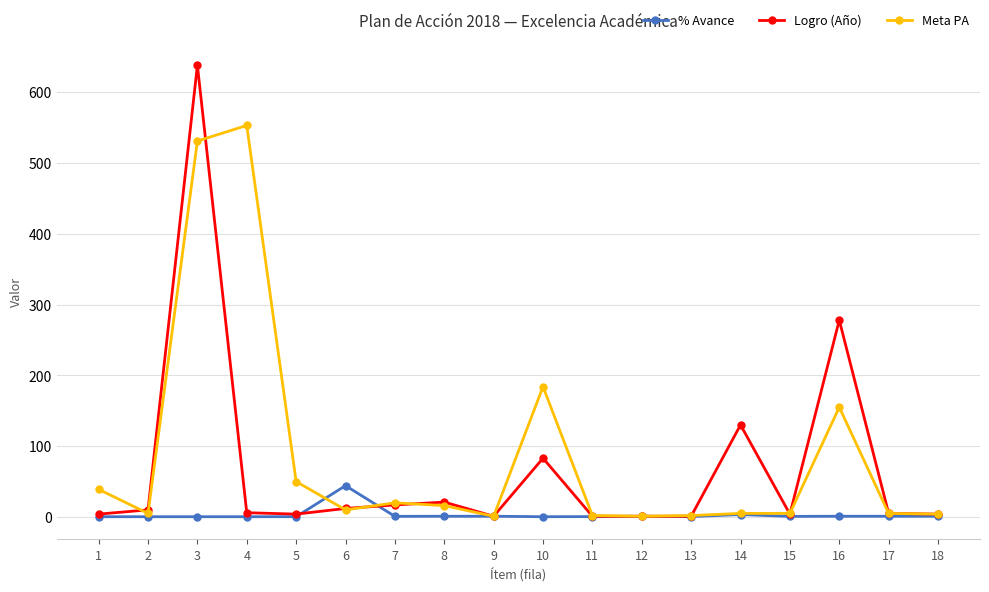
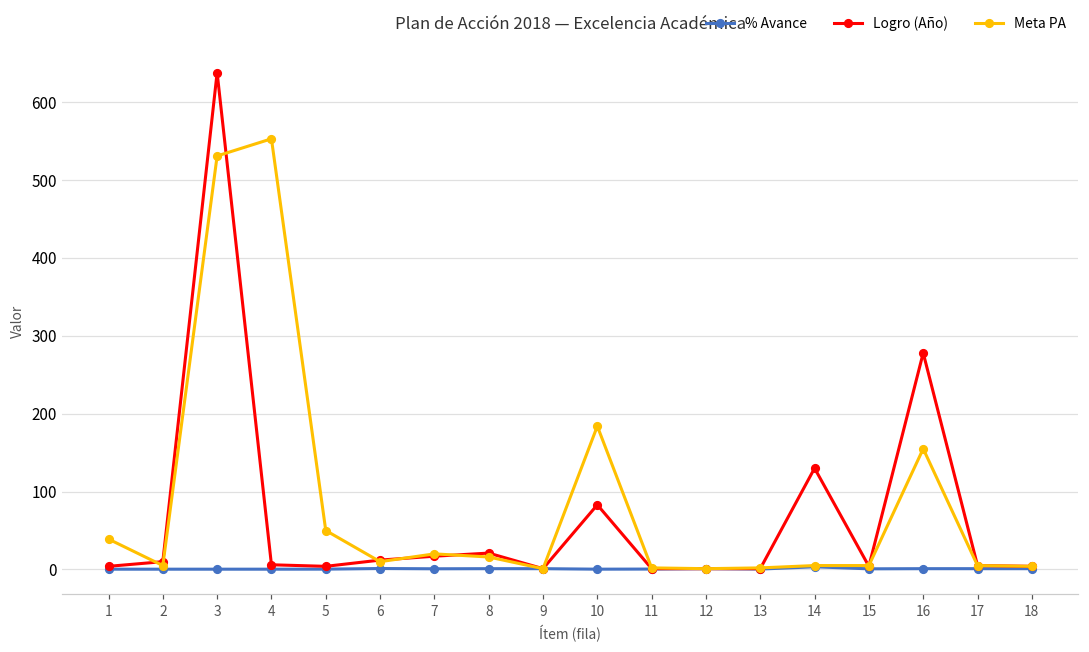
  {
    "% Avance": {
      "1": 0,
      "2": 0,
      "3": 0,
      "4": 0,
-     "6": 40,
+     "6": 0,
      "7": 0,
      "8": 0,
      "10": 0,
      "16": 0,
      "17": 0
    },
    "Logro (Año)": {
      "1": 0,
      "2": 10,
      "3": 640,
      "4": 10,
      "8": 20,
      "10": 80,
      "14": 130,
      "16": 280
    },
    "Meta PA": {
      "1": 40,
      "2": 10,
      "3": 530,
      "4": 550,
      "5": 50,
      "8": 20,
      "10": 180,
      "16": 160
    }
  }
